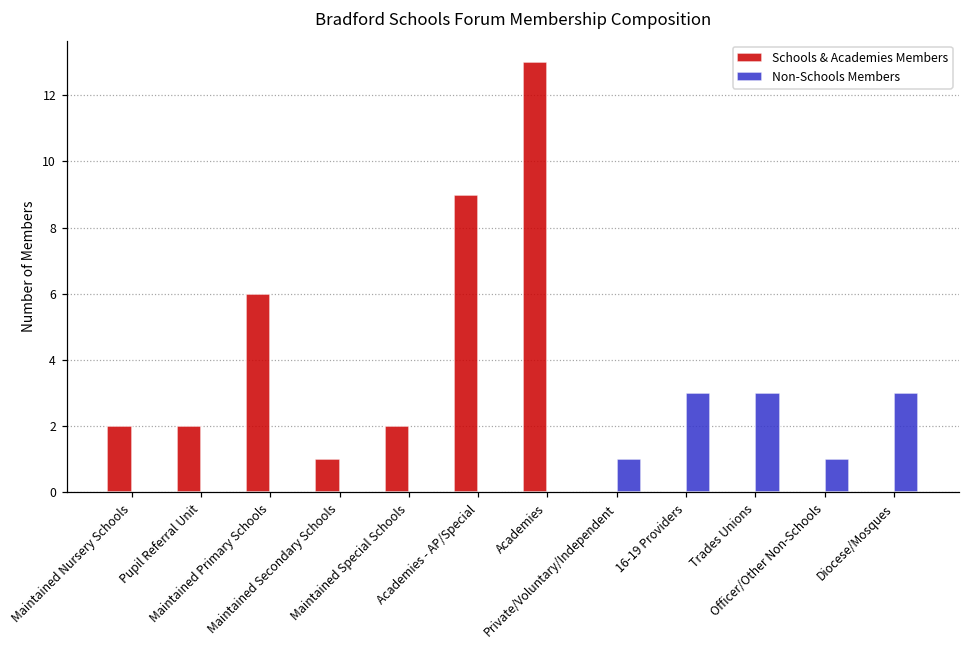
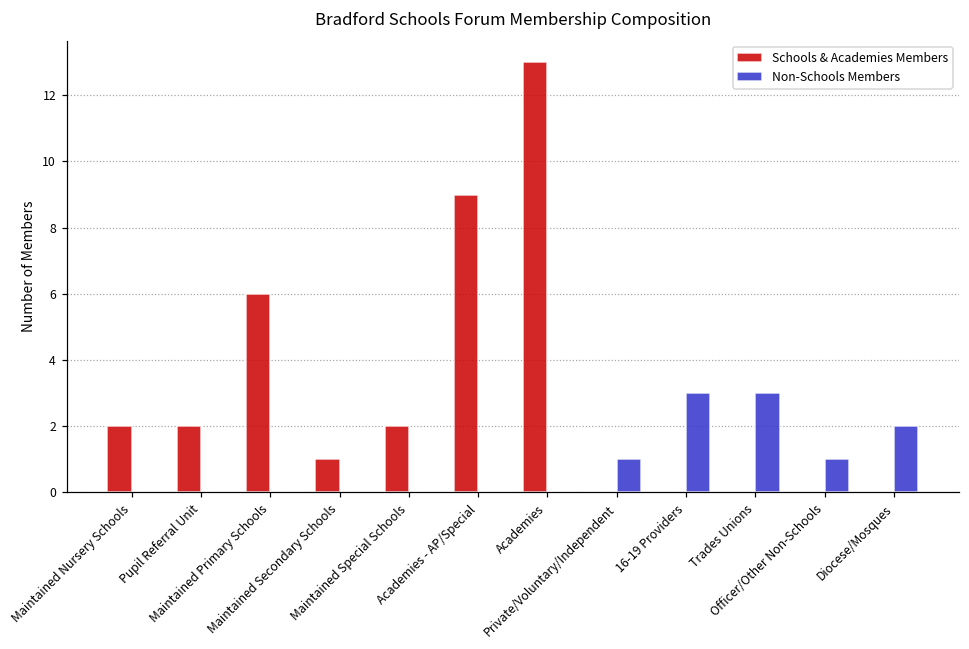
  {
    "Schools & Academies Members": {
      "Maintained Nursery Schools": 2,
      "Pupil Referral Unit": 2,
      "Maintained Primary Schools": 6,
      "Maintained Secondary Schools": 1,
      "Maintained Special Schools": 2,
      "Academies - AP/Special": 9,
      "Academies": 13,
      "Private/Voluntary/Independent": 0,
      "16-19 Providers": 0,
      "Trades Unions": 0,
      "Officer/Other Non-Schools": 0,
      "Diocese/Mosques": 0
    },
    "Non-Schools Members": {
      "Maintained Nursery Schools": 0,
      "Pupil Referral Unit": 0,
      "Maintained Primary Schools": 0,
      "Maintained Secondary Schools": 0,
      "Maintained Special Schools": 0,
      "Academies - AP/Special": 0,
      "Academies": 0,
      "Private/Voluntary/Independent": 1,
      "16-19 Providers": 3,
      "Trades Unions": 3,
      "Officer/Other Non-Schools": 1,
-     "Diocese/Mosques": 3
+     "Diocese/Mosques": 2
    }
  }
